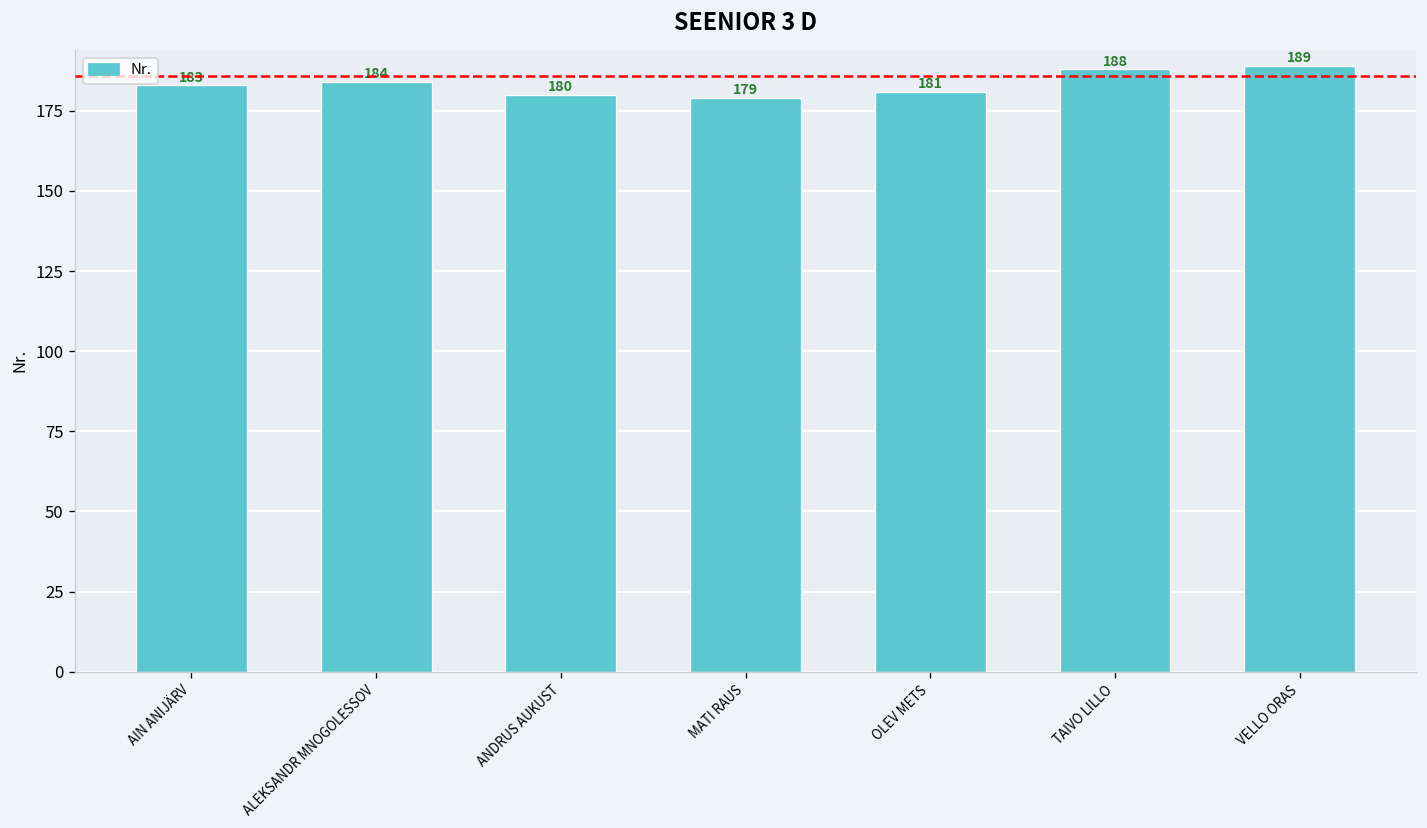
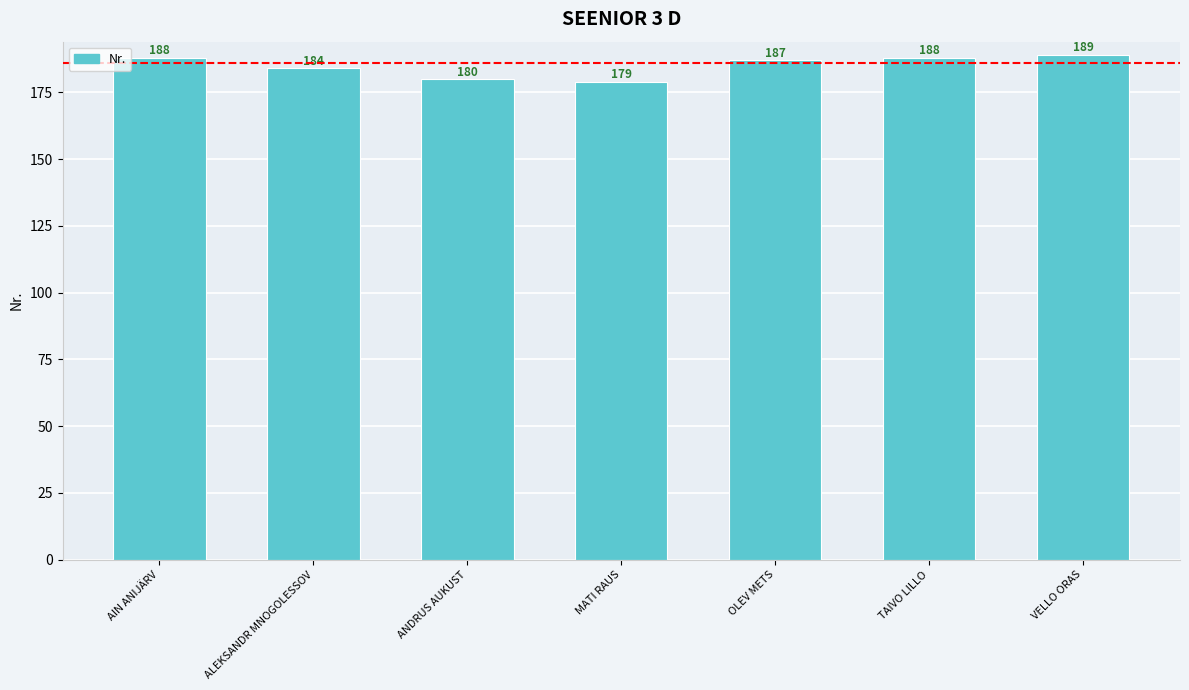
  {
-   "AIN ANIJÄRV": 183,
+   "AIN ANIJÄRV": 188,
    "ALEKSANDR MNOGOLESSOV": 184,
    "ANDRUS AUKUST": 180,
    "MATI RAUS": 179,
-   "OLEV METS": 181,
+   "OLEV METS": 187,
    "TAIVO LILLO": 188,
    "VELLO ORAS": 189
  }
